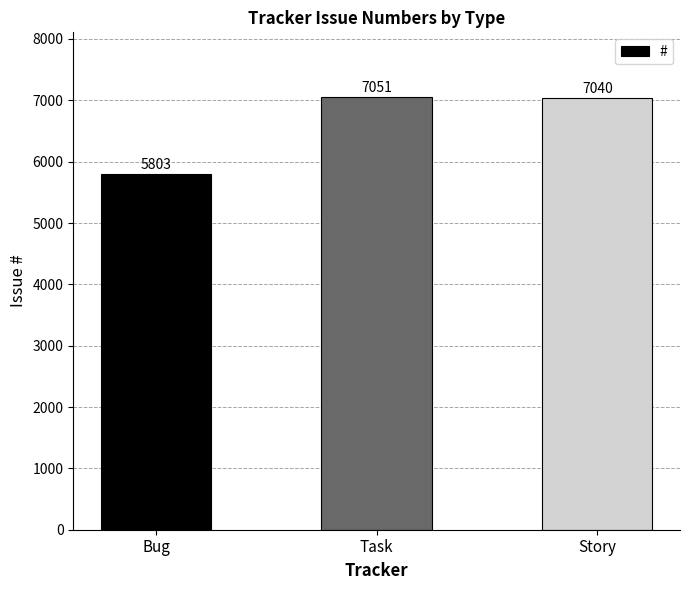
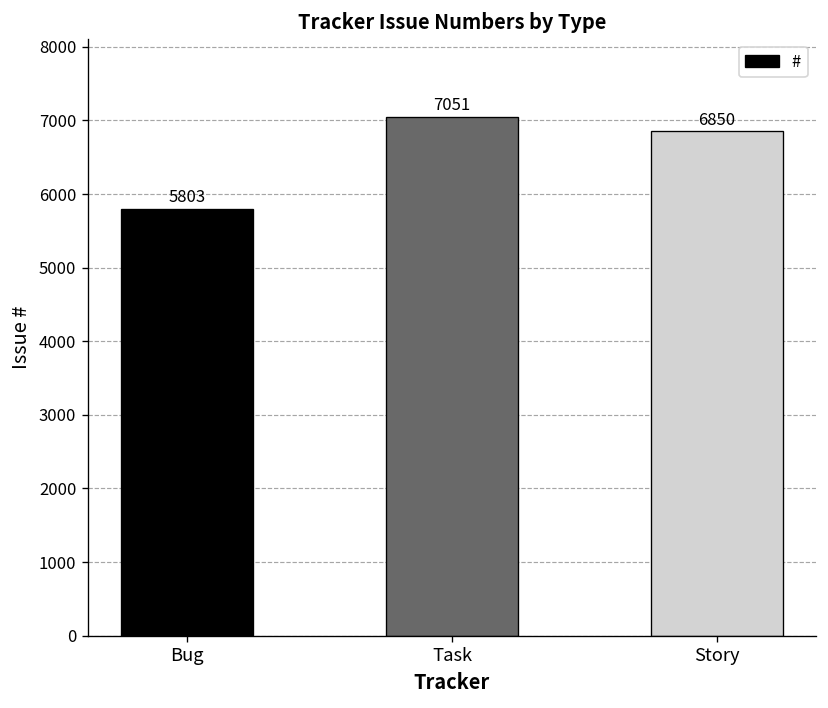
  {
    "Bug": 5803,
    "Task": 7051,
-   "Story": 7040
+   "Story": 6850
  }
